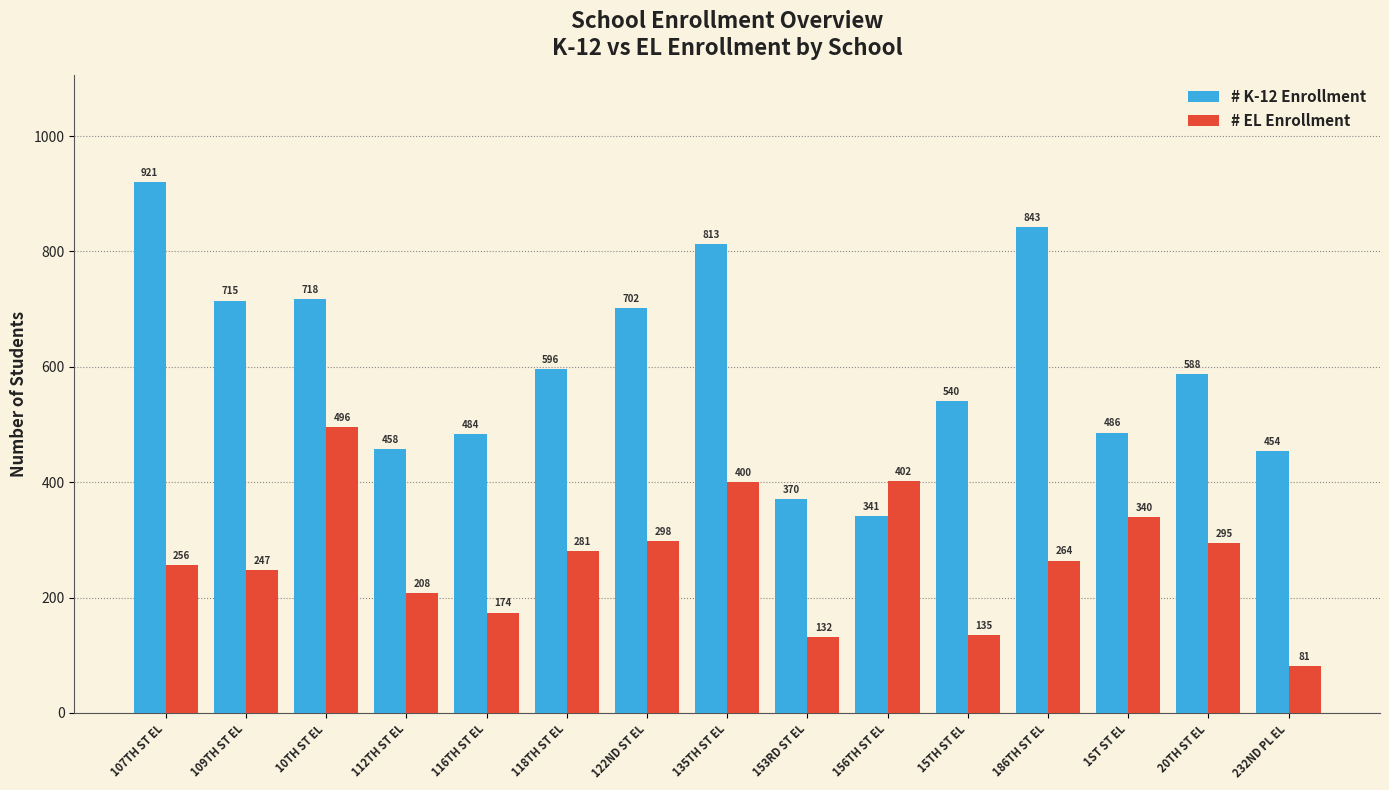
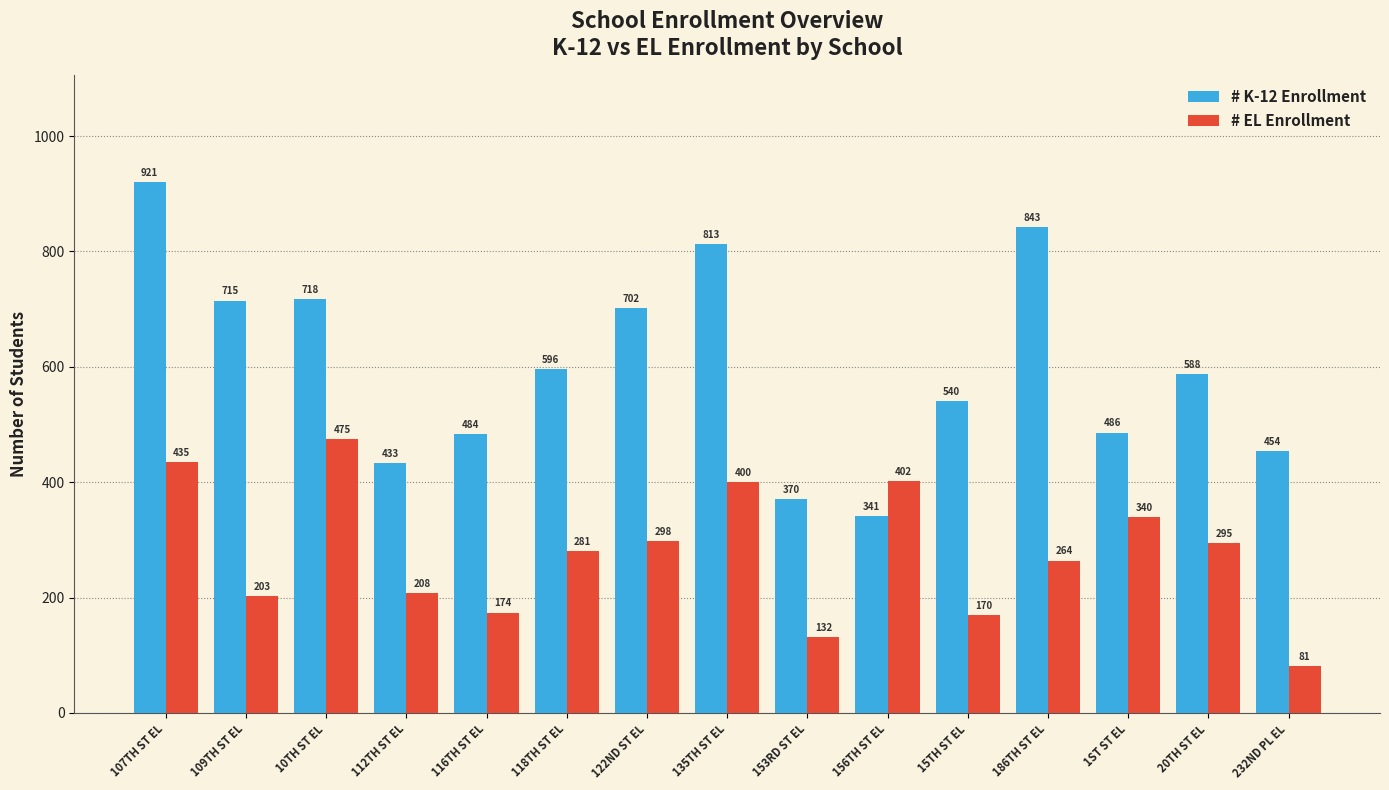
  {
    "# K-12 Enrollment": {
      "107TH ST EL": 921,
      "109TH ST EL": 715,
      "10TH ST EL": 718,
-     "112TH ST EL": 458,
+     "112TH ST EL": 433,
      "116TH ST EL": 484,
      "118TH ST EL": 596,
      "122ND ST EL": 702,
      "135TH ST EL": 813,
      "153RD ST EL": 370,
      "156TH ST EL": 341,
      "15TH ST EL": 540,
      "186TH ST EL": 843,
      "1ST ST EL": 486,
      "20TH ST EL": 588,
      "232ND PL EL": 454
    },
    "# EL Enrollment": {
-     "107TH ST EL": 256,
-     "109TH ST EL": 247,
-     "10TH ST EL": 496,
+     "107TH ST EL": 435,
+     "109TH ST EL": 203,
+     "10TH ST EL": 475,
      "112TH ST EL": 208,
      "116TH ST EL": 174,
      "118TH ST EL": 281,
      "122ND ST EL": 298,
      "135TH ST EL": 400,
      "153RD ST EL": 132,
      "156TH ST EL": 402,
-     "15TH ST EL": 135,
+     "15TH ST EL": 170,
      "186TH ST EL": 264,
      "1ST ST EL": 340,
      "20TH ST EL": 295,
      "232ND PL EL": 81
    }
  }
